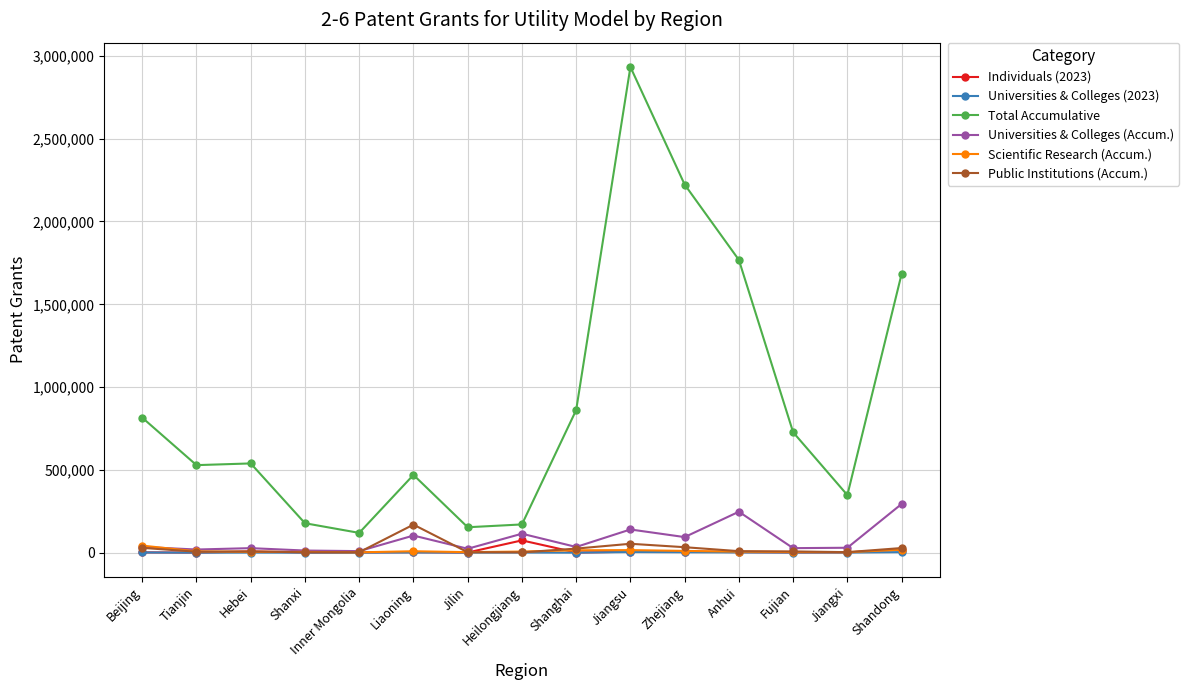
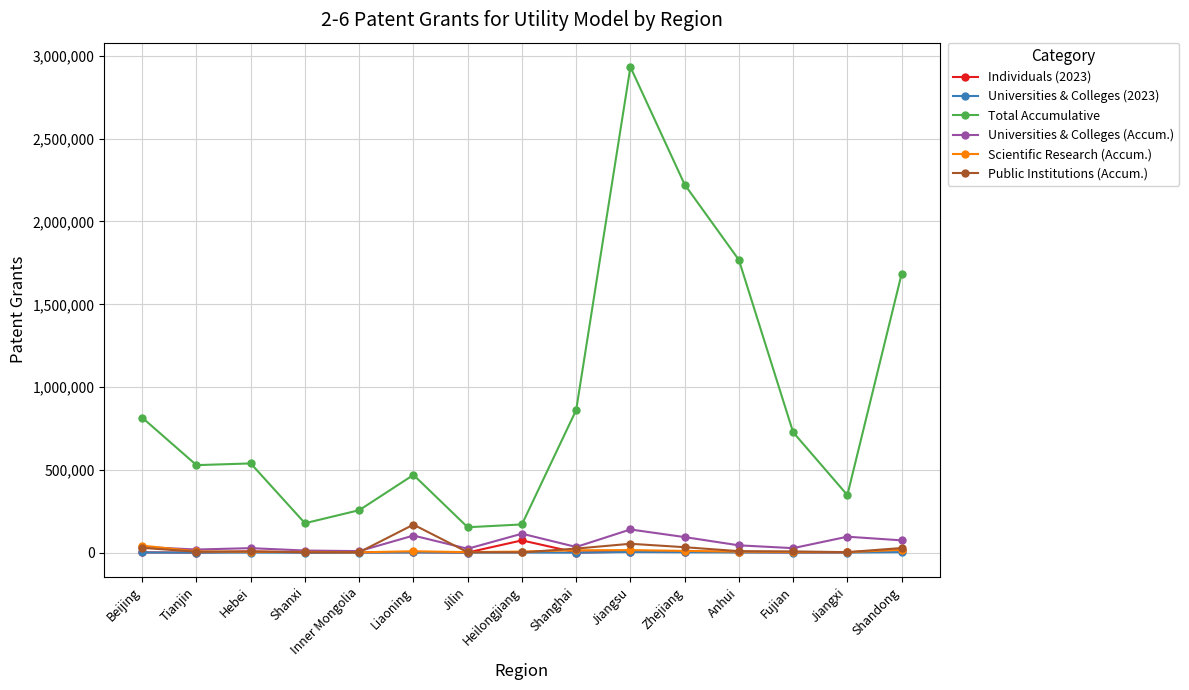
  {
    "Individuals (2023)": {
      "Heilongjiang": "70,000"
    },
    "Total Accumulative": {
      "Beijing": "820,000",
      "Tianjin": "530,000",
      "Hebei": "540,000",
      "Shanxi": "180,000",
-     "Inner Mongolia": "120,000",
+     "Inner Mongolia": "260,000",
      "Liaoning": "470,000",
      "Jilin": "150,000",
      "Heilongjiang": "170,000",
      "Shanghai": "860,000",
      "Jiangsu": "2,930,000",
      "Zhejiang": "2,220,000",
      "Anhui": "1,770,000",
      "Fujian": "730,000",
      "Jiangxi": "350,000",
      "Shandong": "1,680,000"
    },
    "Universities & Colleges (Accum.)": {
      "Hebei": "30,000",
      "Liaoning": "100,000",
      "Jilin": "20,000",
      "Heilongjiang": "120,000",
      "Jiangsu": "140,000",
      "Zhejiang": "90,000",
-     "Anhui": "250,000",
+     "Anhui": "40,000",
      "Fujian": "30,000",
-     "Jiangxi": "30,000",
-     "Shandong": "290,000"
+     "Jiangxi": "100,000",
+     "Shandong": "80,000"
    },
    "Public Institutions (Accum.)": {
      "Liaoning": "170,000",
      "Jiangsu": "50,000",
      "Zhejiang": "30,000"
    }
  }
